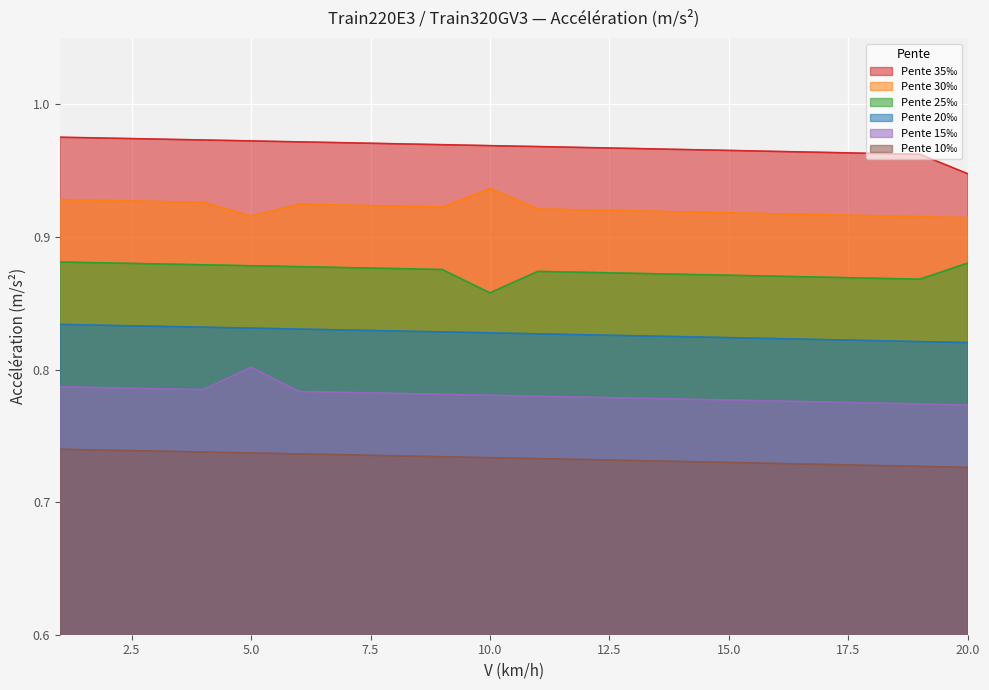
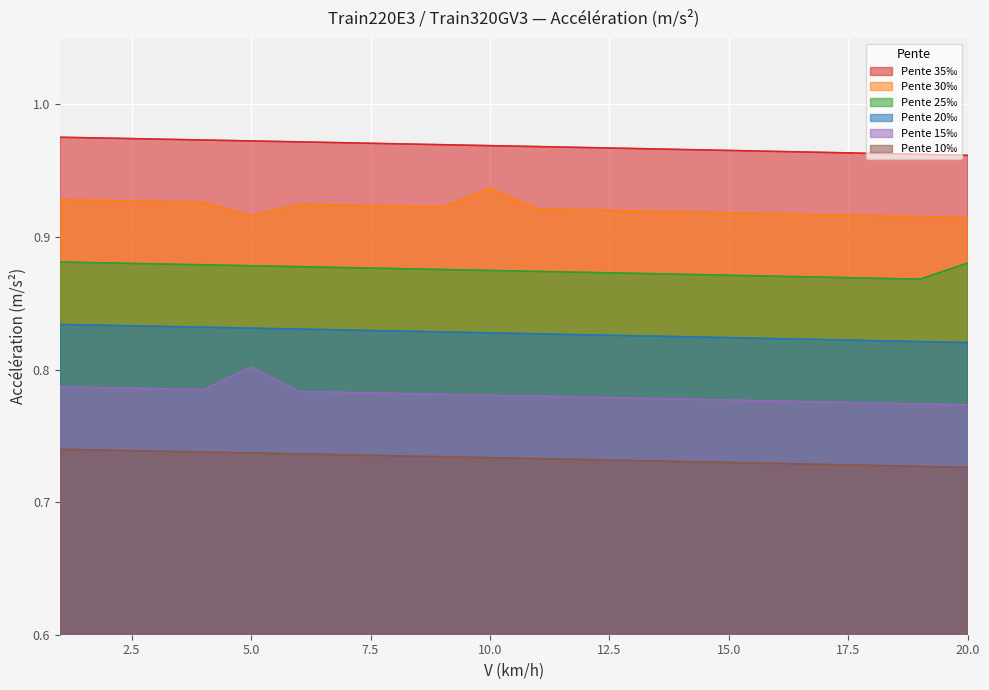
  {
    "Pente 35‰": {
      "5.0": 0.972,
      "10.0": 0.969,
      "15.0": 0.965,
-     "20.0": 0.948
+     "20.0": 0.962
    },
    "Pente 30‰": {
      "5.0": 0.916,
      "10.0": 0.937,
      "15.0": 0.918,
      "20.0": 0.914
    },
    "Pente 25‰": {
      "5.0": 0.878,
-     "10.0": 0.858,
+     "10.0": 0.875,
      "15.0": 0.871,
      "20.0": 0.880
    },
    "Pente 20‰": {
      "5.0": 0.831,
      "10.0": 0.828,
      "15.0": 0.824,
      "20.0": 0.820
    },
    "Pente 15‰": {
      "5.0": 0.802,
      "10.0": 0.781,
      "15.0": 0.777,
      "20.0": 0.773
    },
    "Pente 10‰": {
      "5.0": 0.737,
      "10.0": 0.734,
      "15.0": 0.730,
      "20.0": 0.726
    }
  }
